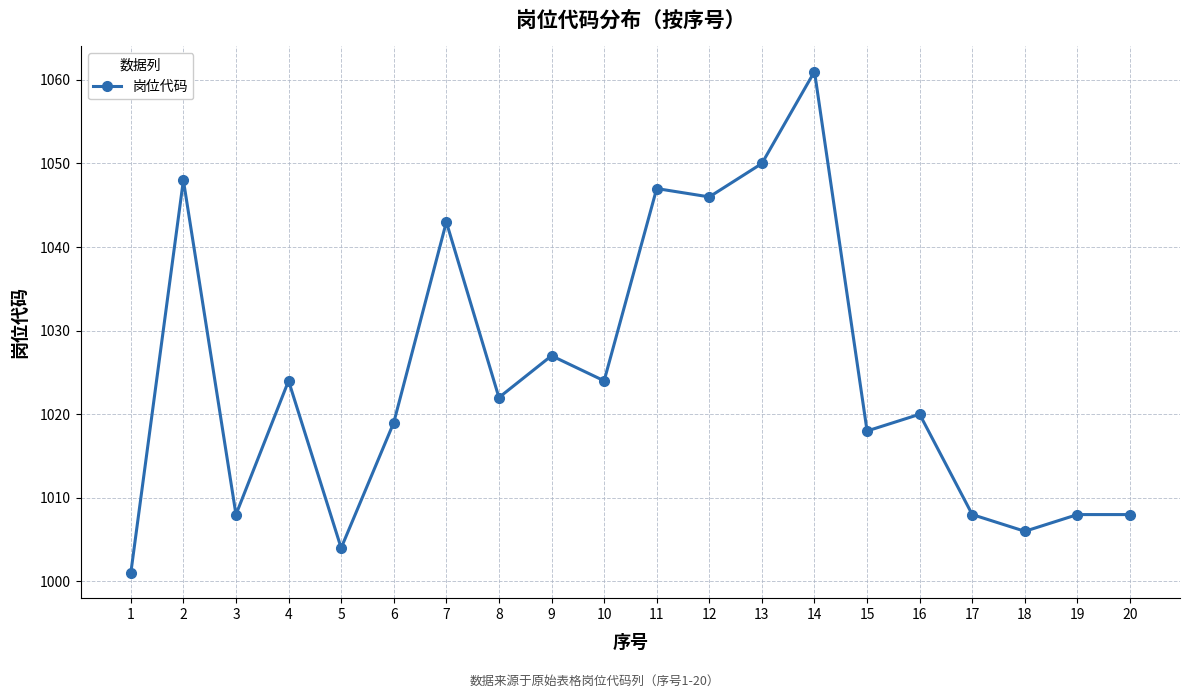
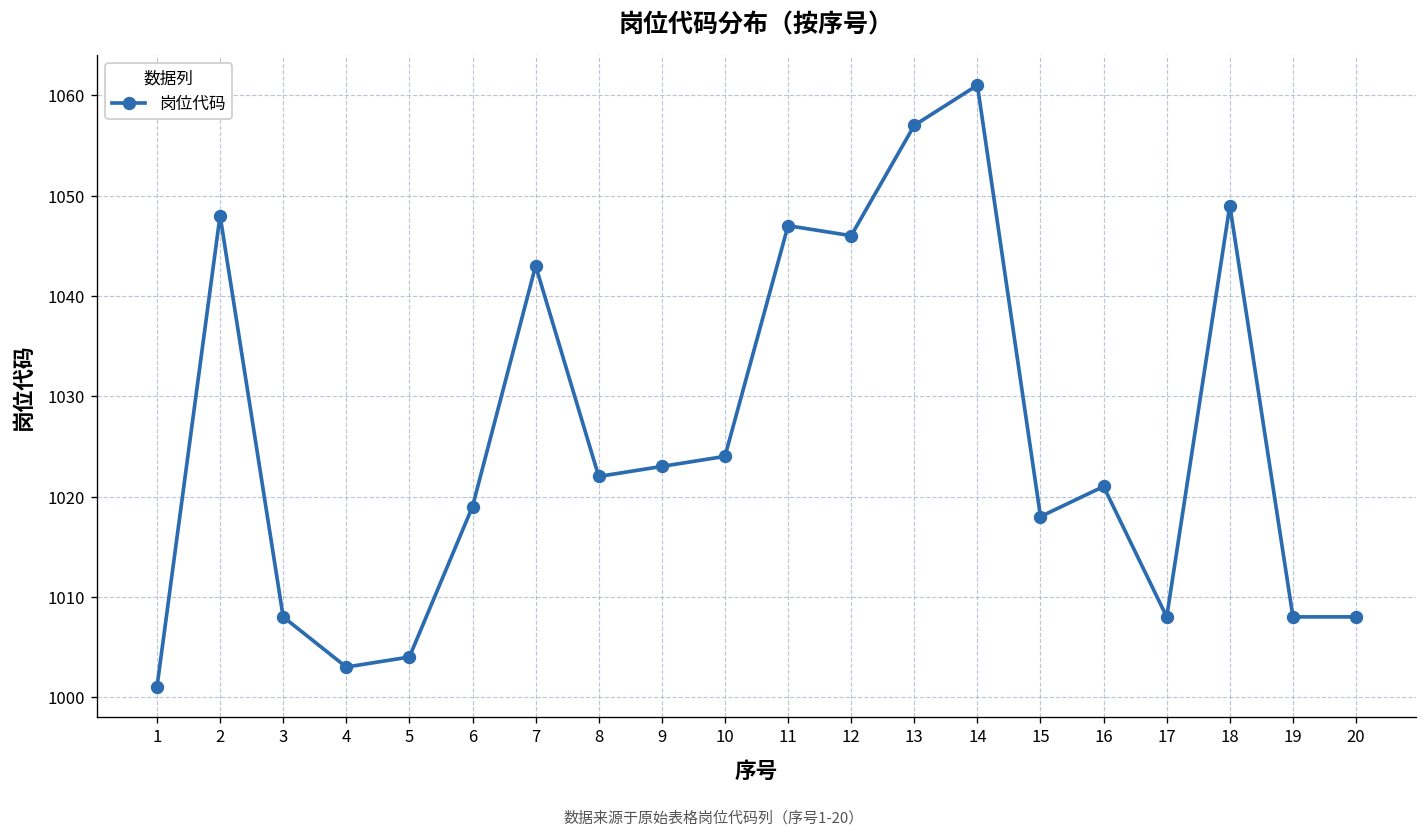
  {
    "1": 1001,
    "2": 1048,
    "3": 1008,
-   "4": 1024,
+   "4": 1003,
    "5": 1004,
    "6": 1019,
    "7": 1043,
    "8": 1022,
-   "9": 1027,
+   "9": 1023,
    "10": 1024,
    "11": 1047,
    "12": 1046,
-   "13": 1050,
+   "13": 1057,
    "14": 1061,
    "15": 1018,
-   "16": 1020,
+   "16": 1021,
    "17": 1008,
-   "18": 1006,
+   "18": 1049,
    "19": 1008,
    "20": 1008
  }
